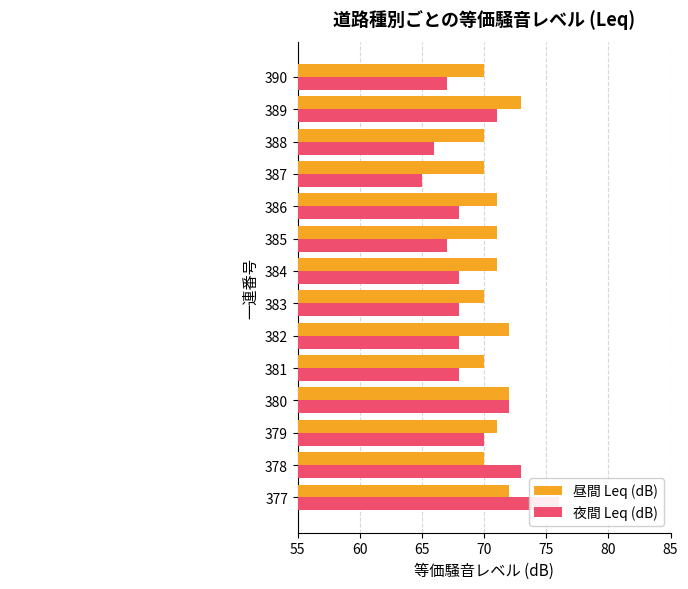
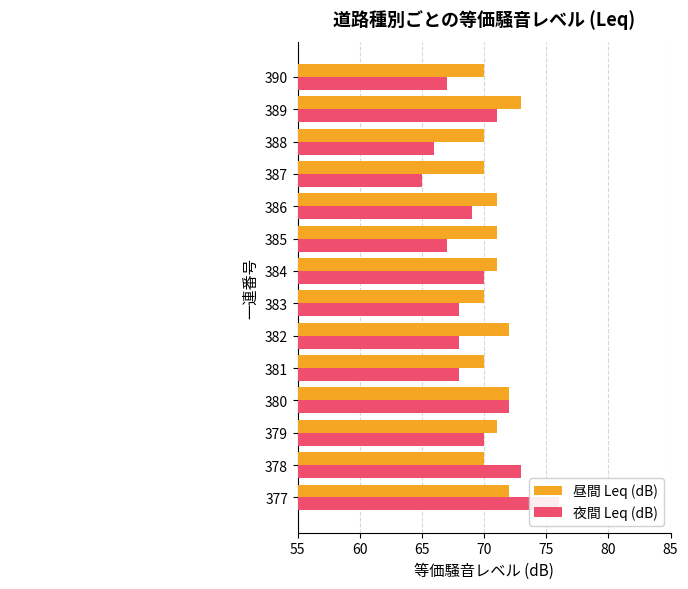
  {
    "昼間 Leq (dB)": {
      "390": 70,
      "389": 73,
      "388": 70,
      "387": 70,
      "386": 71,
      "385": 71,
      "384": 71,
      "383": 70,
      "382": 72,
      "381": 70,
      "380": 72,
      "379": 71,
      "378": 70,
      "377": 72
    },
    "夜間 Leq (dB)": {
      "390": 67,
      "389": 71,
      "388": 66,
      "387": 65,
-     "386": 68,
+     "386": 69,
      "385": 67,
-     "384": 68,
+     "384": 70,
      "383": 68,
      "382": 68,
      "381": 68,
      "380": 72,
      "379": 70,
      "378": 73
    }
  }
